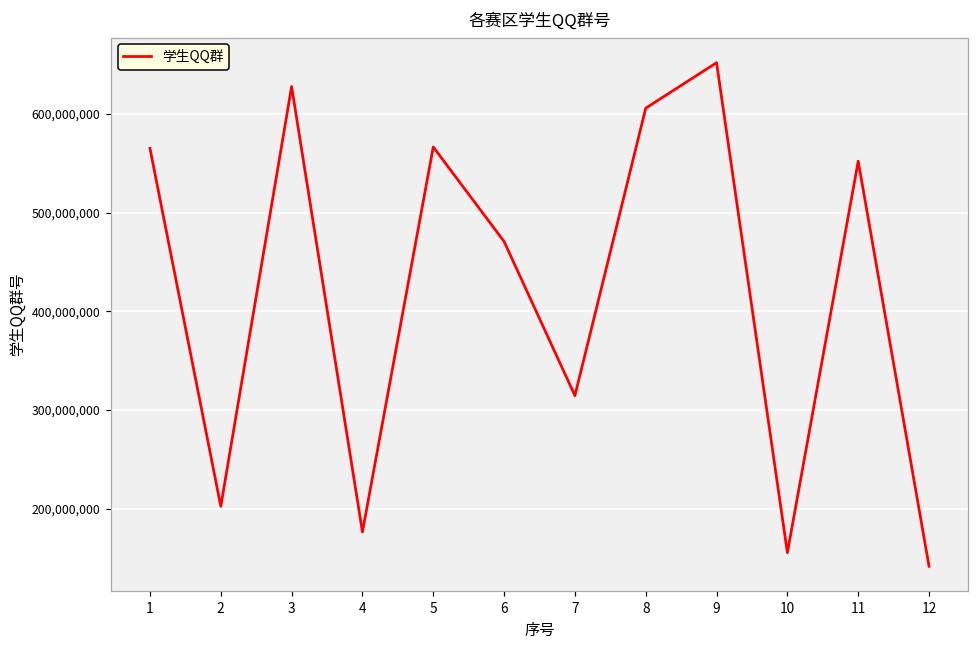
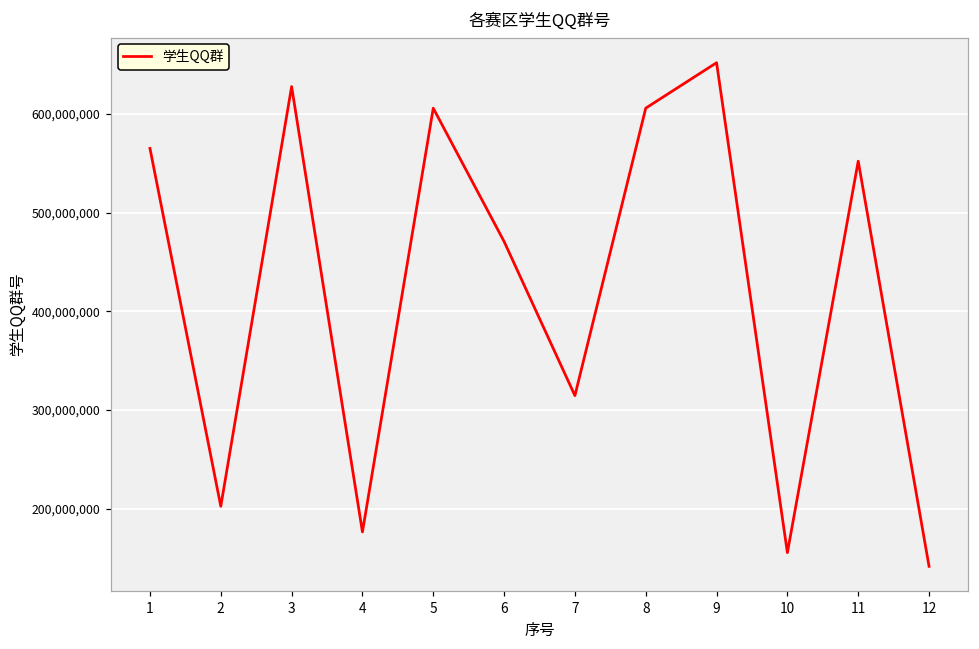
  {
    "1": "570,000,000",
    "2": "200,000,000",
    "3": "630,000,000",
    "4": "180,000,000",
-   "5": "570,000,000",
+   "5": "610,000,000",
    "6": "470,000,000",
    "7": "310,000,000",
    "8": "610,000,000",
    "9": "650,000,000",
    "10": "160,000,000",
    "11": "550,000,000",
    "12": "140,000,000"
  }
